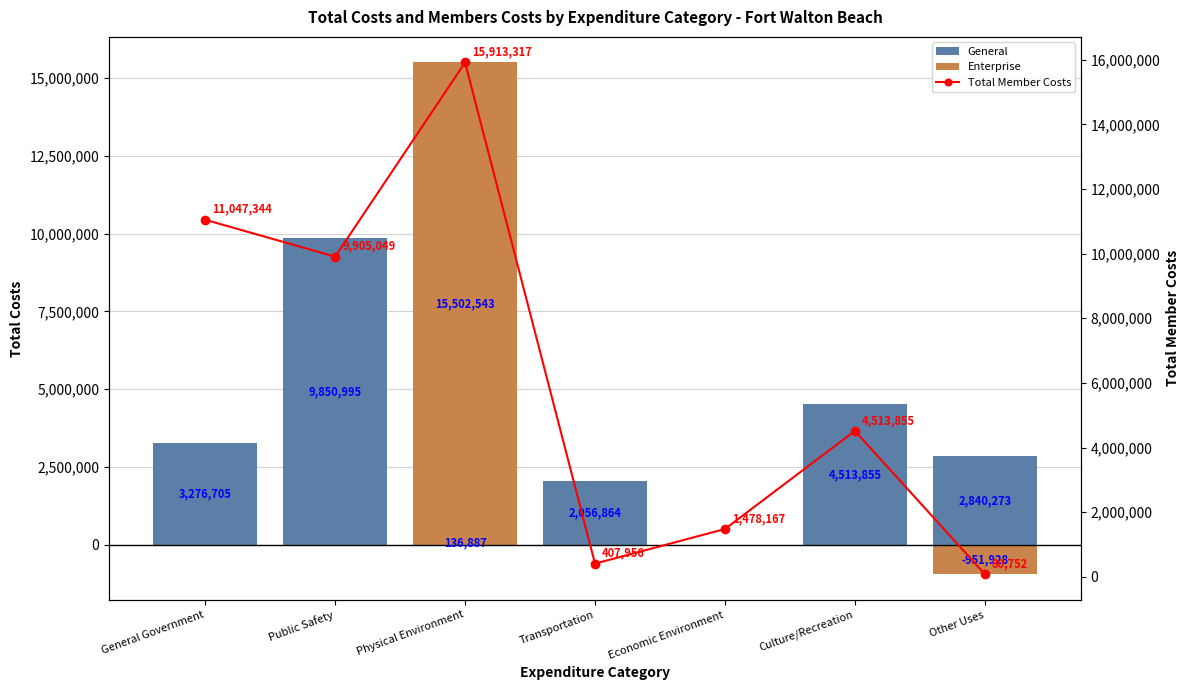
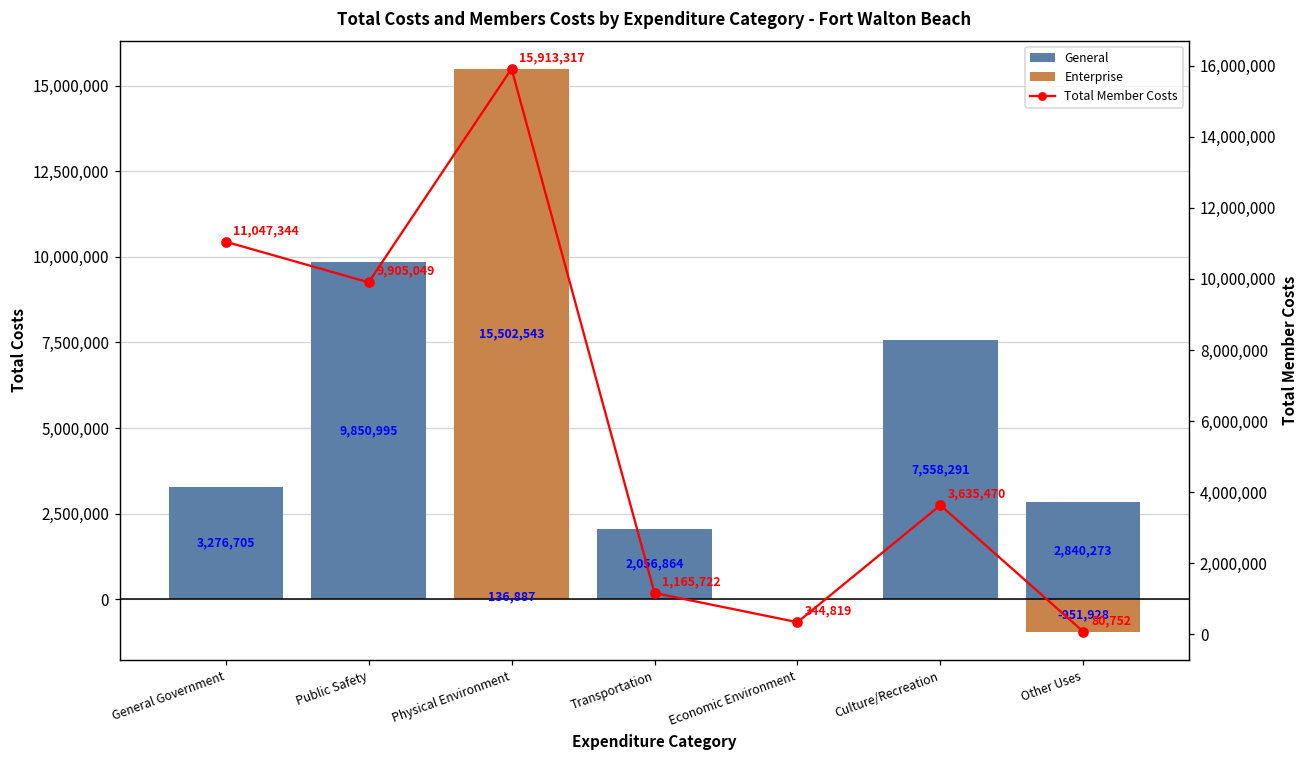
  {
    "General": {
      "General Government": "3,276,705",
      "Public Safety": "9,850,995",
      "Transportation": "2,056,864",
-     "Culture/Recreation": "4,513,855",
+     "Culture/Recreation": "7,558,291",
      "Other Uses": "2,840,273"
    },
    "Enterprise": {
      "Physical Environment": "15,502,543"
    },
    "Total Member Costs": {
      "General Government": "11,047,344",
      "Public Safety": "9,905,049",
      "Physical Environment": "15,913,317",
-     "Transportation": "407,956",
-     "Economic Environment": "1,478,167",
-     "Culture/Recreation": "4,513,855"
+     "Transportation": "1,165,722",
+     "Economic Environment": "344,819",
+     "Culture/Recreation": "3,635,470"
    }
  }
